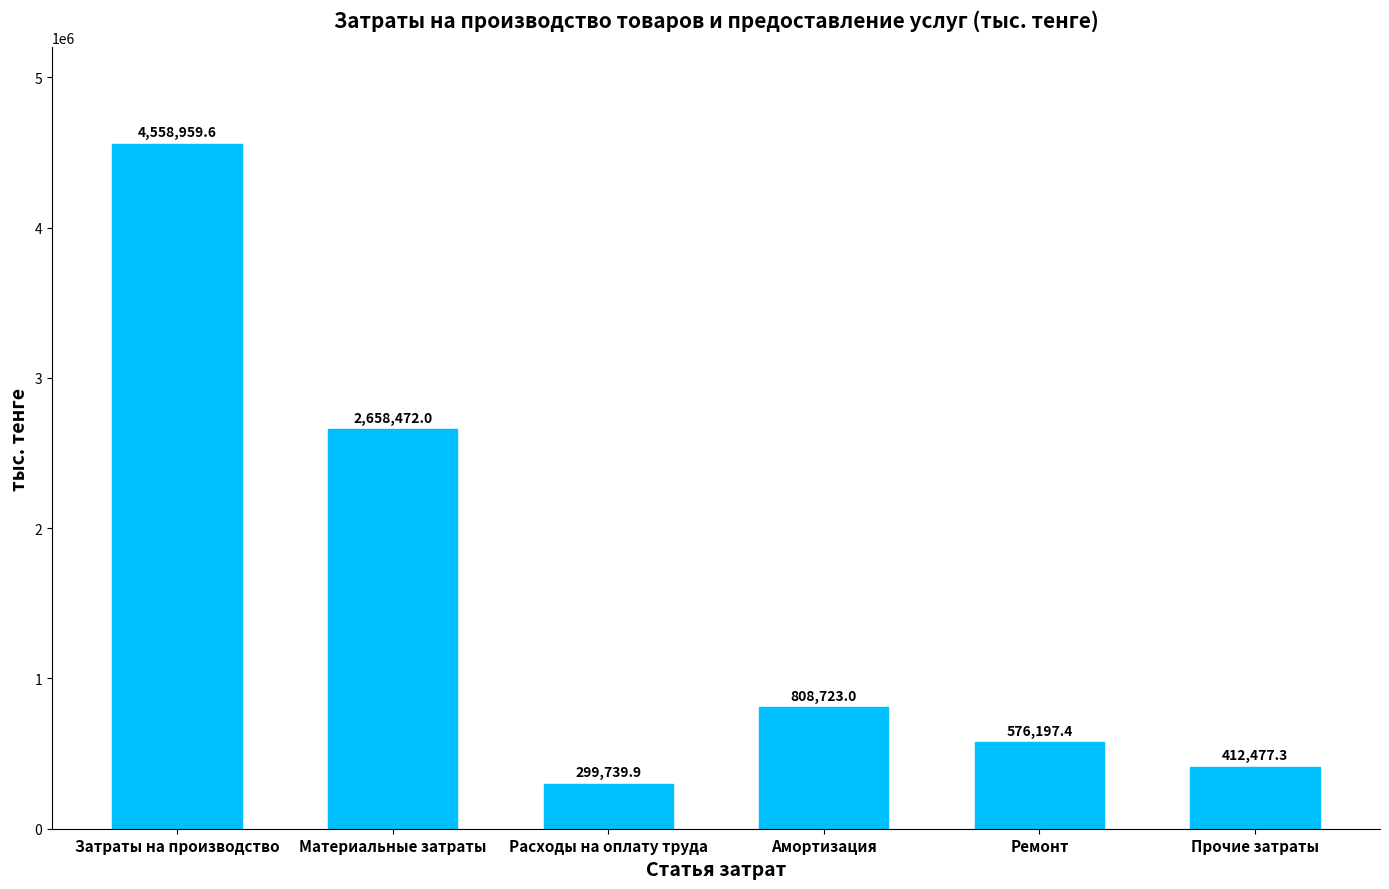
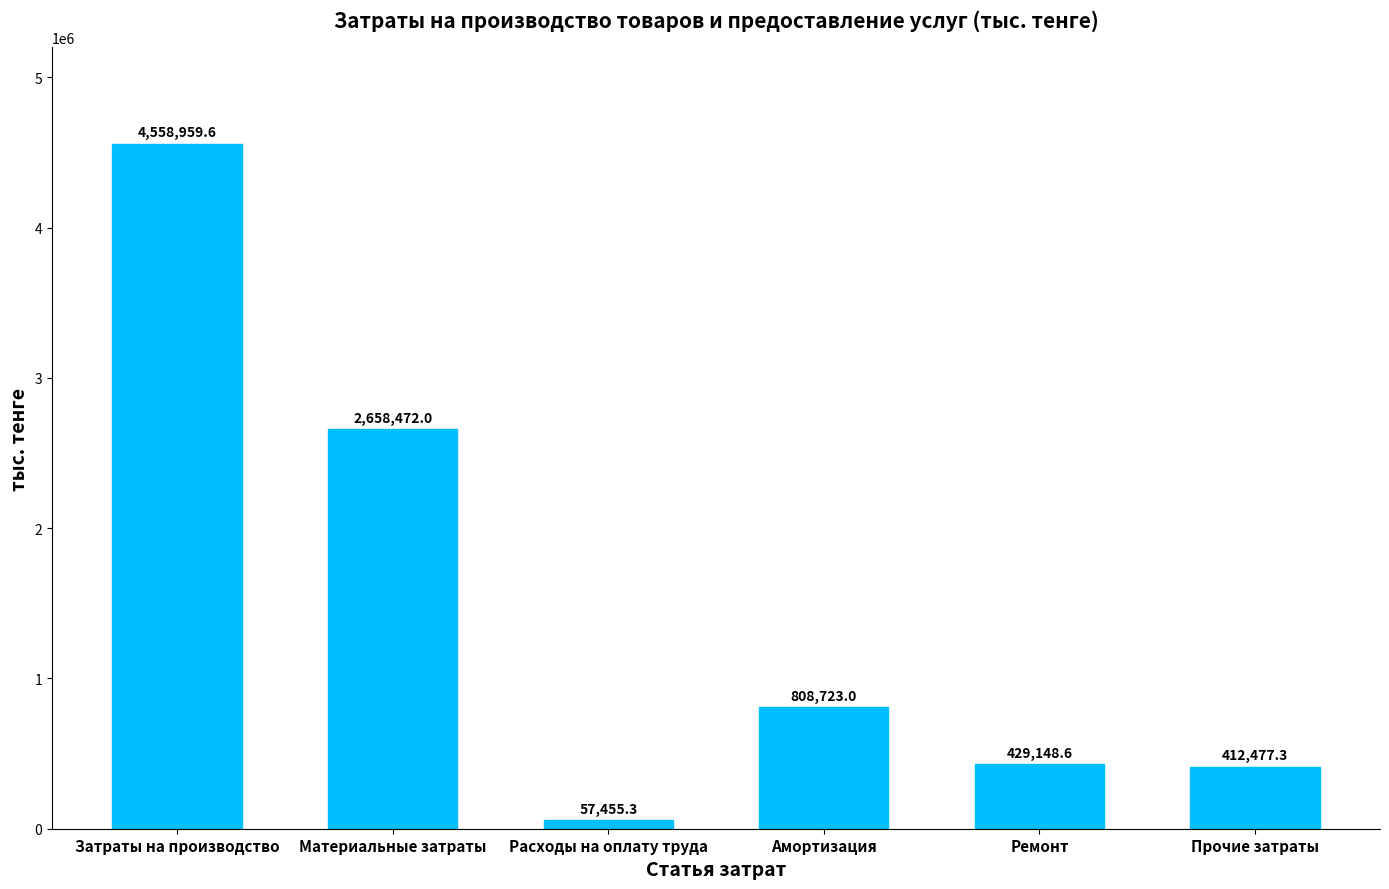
  {
    "Затраты на производство": "4,558,959.6",
    "Материальные затраты": "2,658,472.0",
-   "Расходы на оплату труда": "299,739.9",
+   "Расходы на оплату труда": "57,455.3",
    "Амортизация": "808,723.0",
-   "Ремонт": "576,197.4",
+   "Ремонт": "429,148.6",
    "Прочие затраты": "412,477.3"
  }
